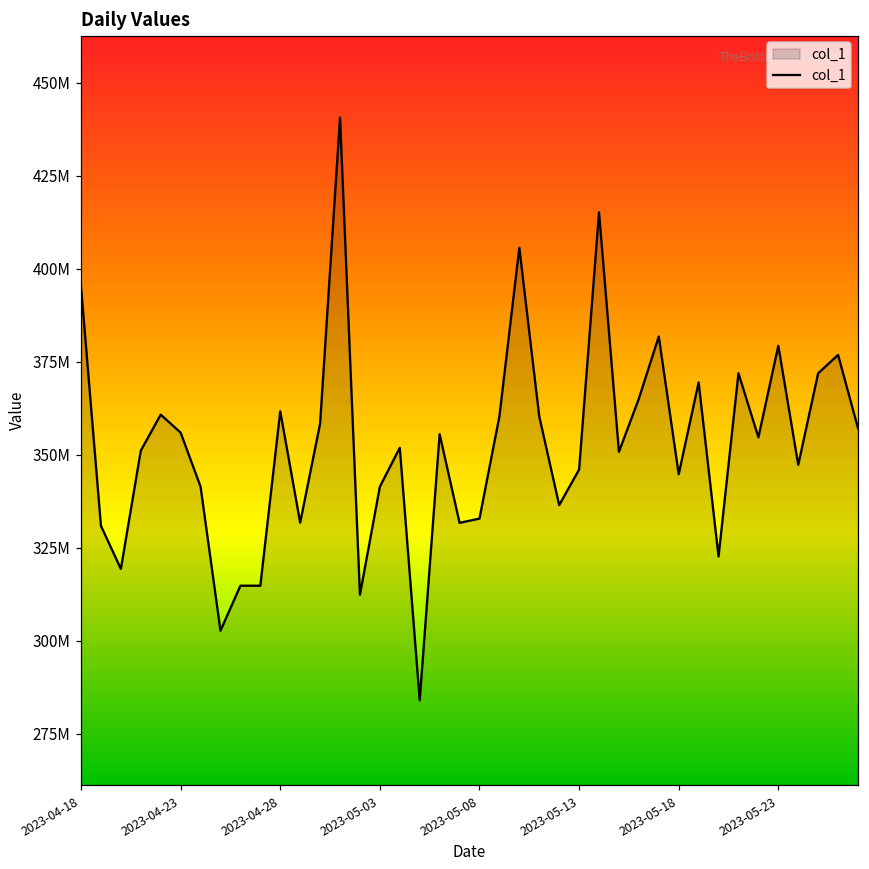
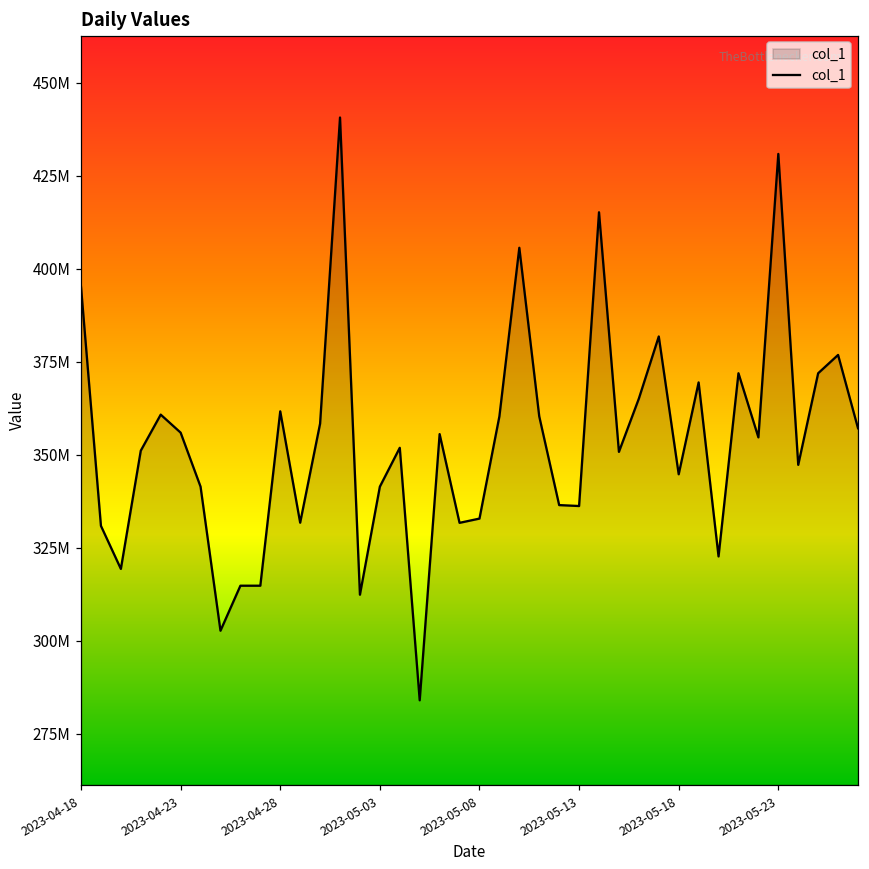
  {
    "2023-04-18": 395000000,
    "2023-04-23": 356000000,
    "2023-04-28": 362000000,
    "2023-05-03": 341000000,
    "2023-05-08": 333000000,
-   "2023-05-13": 346000000,
+   "2023-05-13": 336000000,
    "2023-05-18": 345000000,
-   "2023-05-23": 379000000
+   "2023-05-23": 431000000
  }
